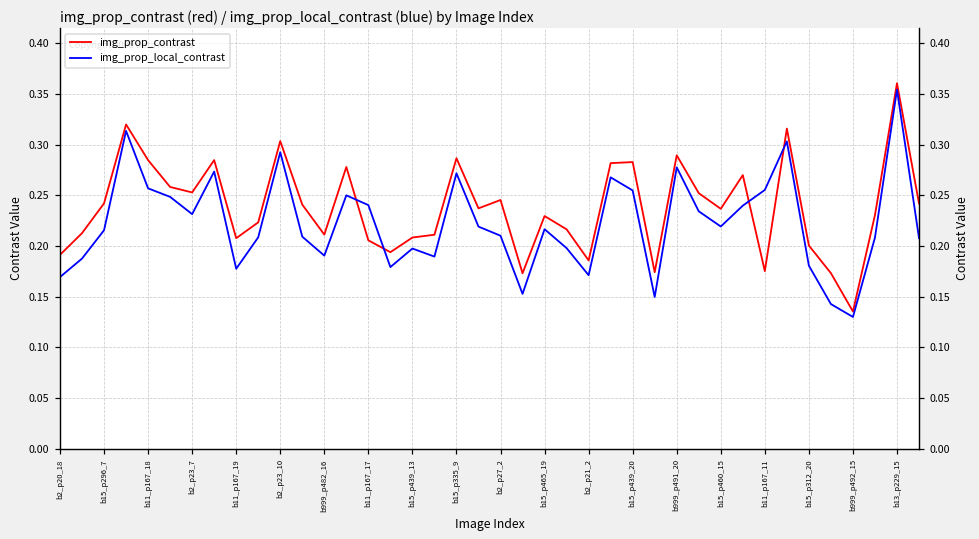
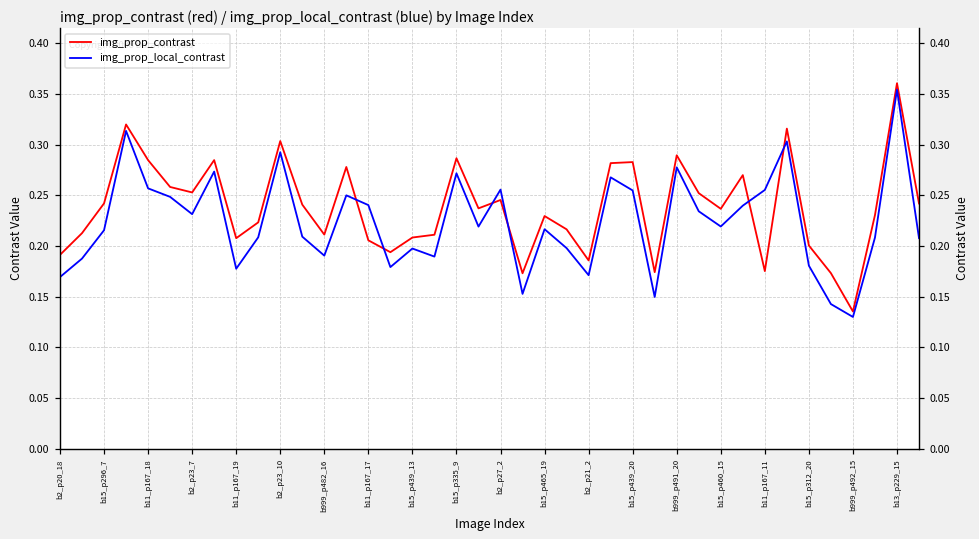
  {
    "img_prop_contrast": {
      "b2_p20_18": 0.19,
      "b15_p296_7": 0.24,
      "b11_p167_18": 0.28,
      "b2_p23_7": 0.25,
      "b11_p167_19": 0.21,
      "b2_p23_10": 0.30,
      "b999_p482_16": 0.21,
      "b11_p167_17": 0.21,
      "b15_p439_13": 0.21,
      "b15_p335_9": 0.29,
      "b2_p27_2": 0.25,
      "b15_p465_19": 0.23,
      "b2_p21_2": 0.19,
      "b15_p439_20": 0.28,
      "b999_p491_20": 0.29,
      "b15_p460_15": 0.24,
      "b11_p167_11": 0.18,
      "b15_p312_20": 0.20,
      "b999_p492_15": 0.14,
      "b13_p229_15": 0.36
    },
    "img_prop_local_contrast": {
      "b2_p20_18": 0.17,
      "b15_p296_7": 0.22,
      "b11_p167_18": 0.26,
      "b2_p23_7": 0.23,
      "b11_p167_19": 0.18,
      "b2_p23_10": 0.29,
      "b999_p482_16": 0.19,
      "b11_p167_17": 0.24,
      "b15_p439_13": 0.20,
      "b15_p335_9": 0.27,
-     "b2_p27_2": 0.21,
+     "b2_p27_2": 0.26,
      "b15_p465_19": 0.22,
      "b2_p21_2": 0.17,
      "b15_p439_20": 0.25,
      "b999_p491_20": 0.28,
      "b15_p460_15": 0.22,
      "b11_p167_11": 0.26,
      "b15_p312_20": 0.18,
      "b999_p492_15": 0.13,
      "b13_p229_15": 0.35
    }
  }
